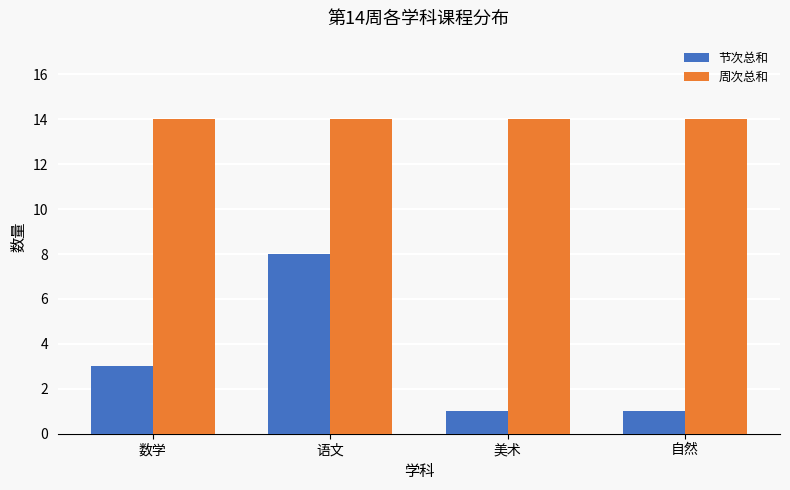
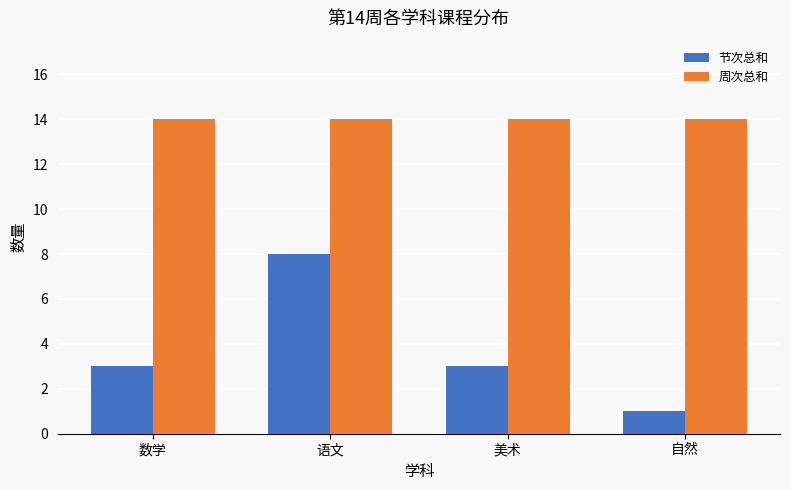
  {
    "节次总和": {
      "数学": 3,
      "语文": 8,
-     "美术": 1,
+     "美术": 3,
      "自然": 1
    },
    "周次总和": {
      "数学": 14,
      "语文": 14,
      "美术": 14,
      "自然": 14
    }
  }
